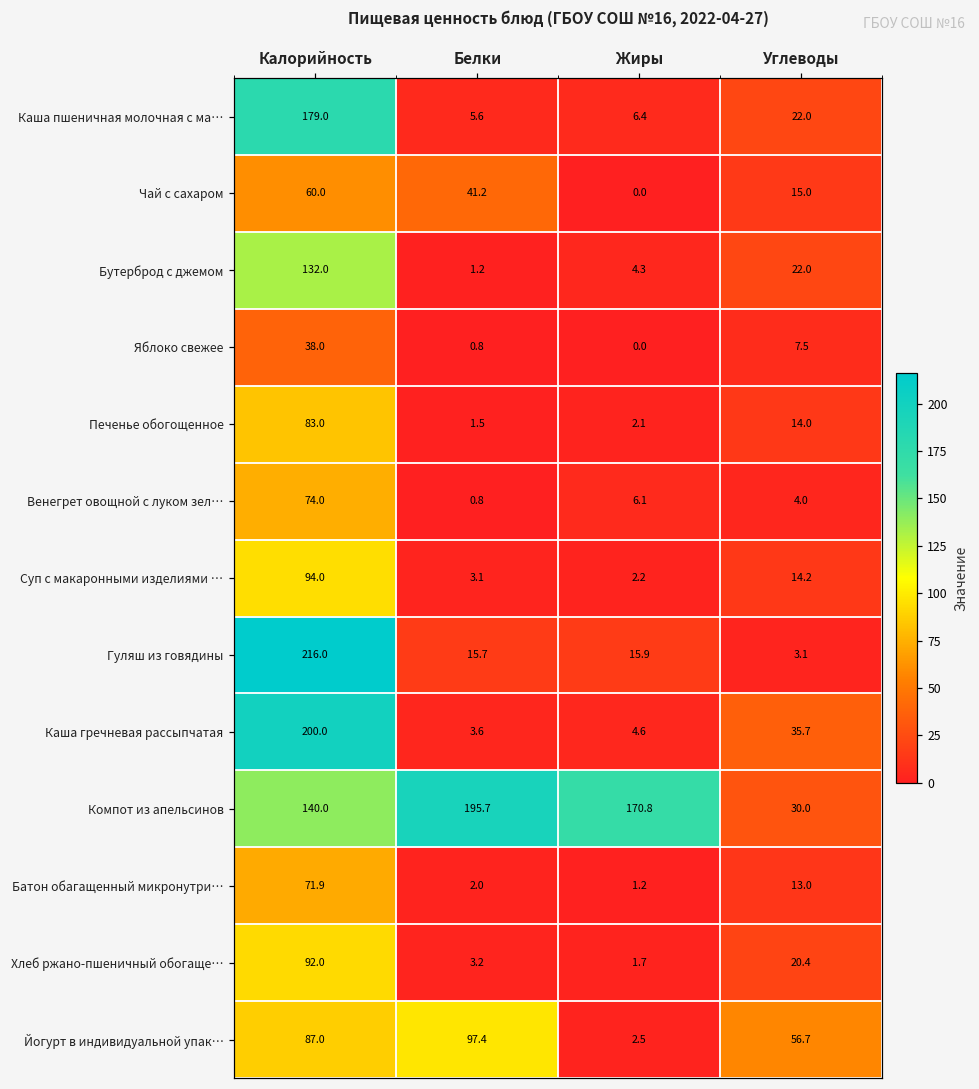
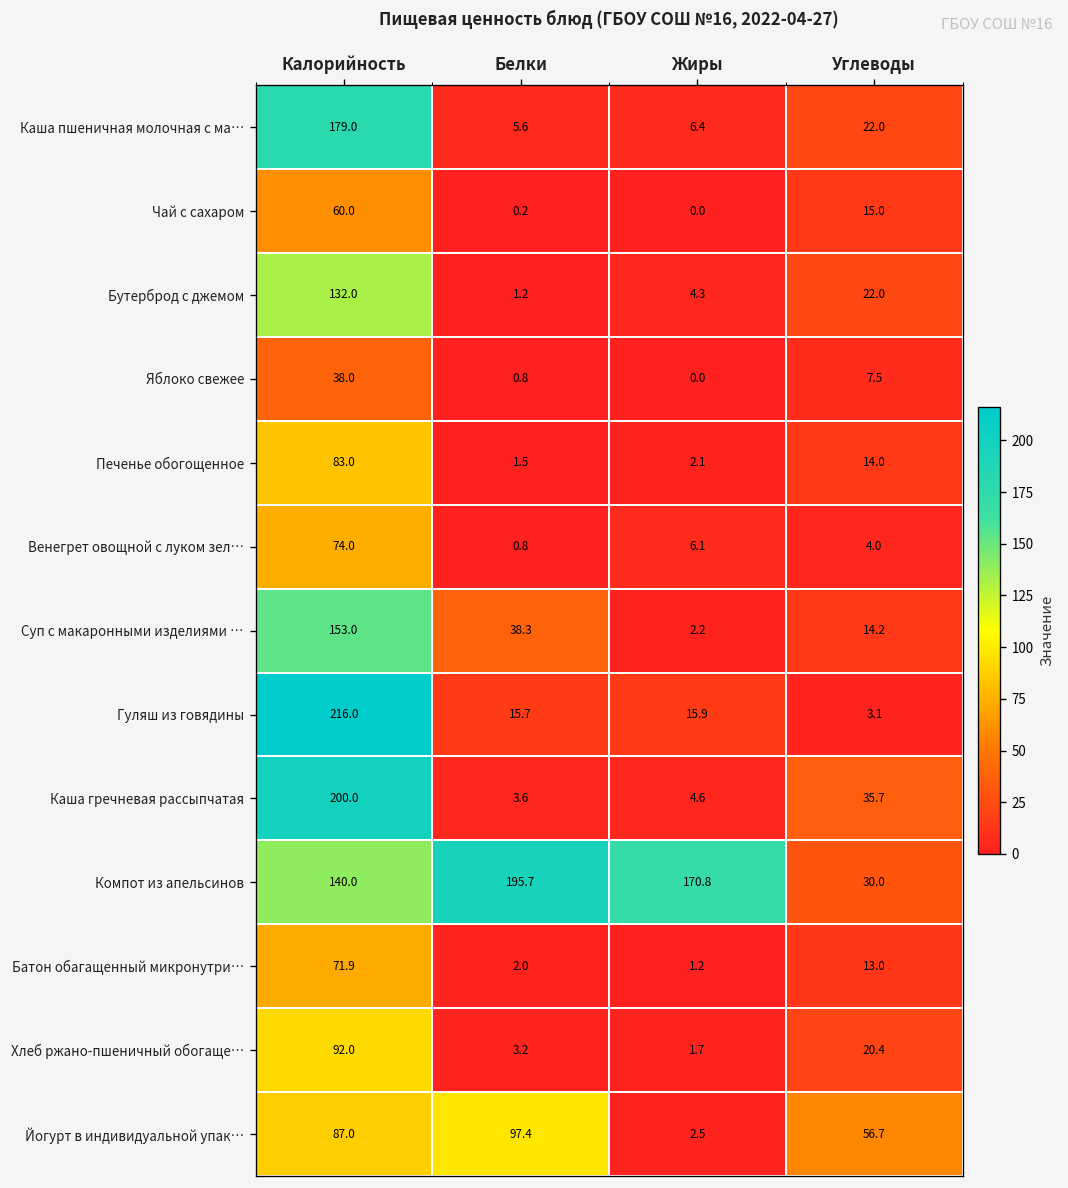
  {
    "Каша пшеничная молочная с ма…": {
      "Калорийность": 179.0,
      "Белки": 5.6,
      "Жиры": 6.4,
      "Углеводы": 22.0
    },
    "Чай с сахаром": {
      "Калорийность": 60.0,
-     "Белки": 41.2,
+     "Белки": 0.2,
      "Жиры": 0.0,
      "Углеводы": 15.0
    },
    "Бутерброд с джемом": {
      "Калорийность": 132.0,
      "Белки": 1.2,
      "Жиры": 4.3,
      "Углеводы": 22.0
    },
    "Яблоко свежее": {
      "Калорийность": 38.0,
      "Белки": 0.8,
      "Жиры": 0.0,
      "Углеводы": 7.5
    },
    "Печенье обогощенное": {
      "Калорийность": 83.0,
      "Белки": 1.5,
      "Жиры": 2.1,
      "Углеводы": 14.0
    },
    "Венегрет овощной с луком зел…": {
      "Калорийность": 74.0,
      "Белки": 0.8,
      "Жиры": 6.1,
      "Углеводы": 4.0
    },
    "Суп с макаронными изделиями …": {
-     "Калорийность": 94.0,
-     "Белки": 3.1,
+     "Калорийность": 153.0,
+     "Белки": 38.3,
      "Жиры": 2.2,
      "Углеводы": 14.2
    },
    "Гуляш из говядины": {
      "Калорийность": 216.0,
      "Белки": 15.7,
      "Жиры": 15.9,
      "Углеводы": 3.1
    },
    "Каша гречневая рассыпчатая": {
      "Калорийность": 200.0,
      "Белки": 3.6,
      "Жиры": 4.6,
      "Углеводы": 35.7
    },
    "Компот из апельсинов": {
      "Калорийность": 140.0,
      "Белки": 195.7,
      "Жиры": 170.8,
      "Углеводы": 30.0
    },
    "Батон обагащенный микронутри…": {
      "Калорийность": 71.9,
      "Белки": 2.0,
      "Жиры": 1.2,
      "Углеводы": 13.0
    },
    "Хлеб ржано-пшеничный обогаще…": {
      "Калорийность": 92.0,
      "Белки": 3.2,
      "Жиры": 1.7,
      "Углеводы": 20.4
    },
    "Йогурт в индивидуальной упак…": {
      "Калорийность": 87.0,
      "Белки": 97.4,
      "Жиры": 2.5,
      "Углеводы": 56.7
    }
  }
